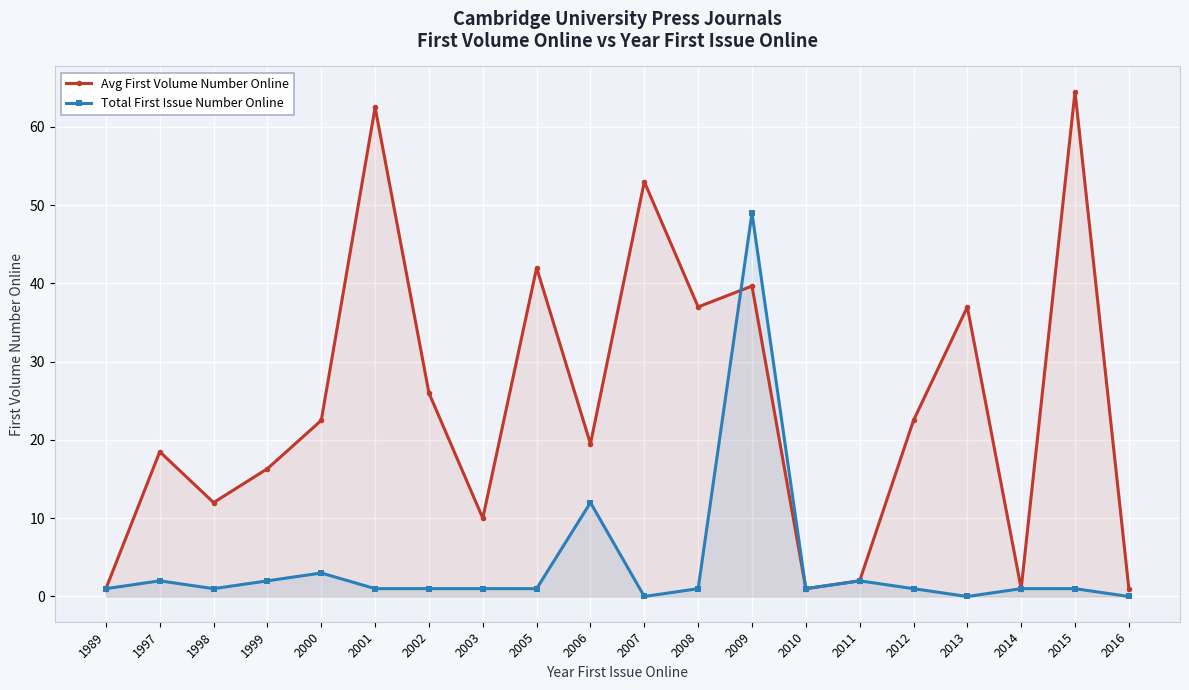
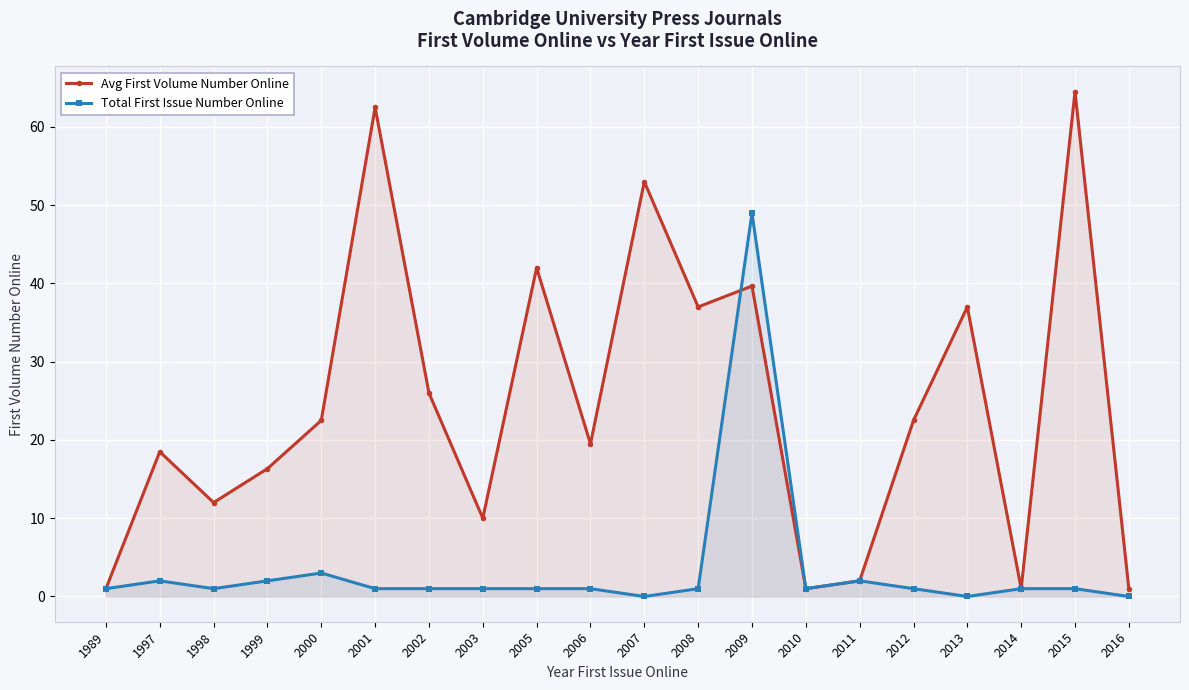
  {
    "Avg First Volume Number Online": {
      "1997": 19,
      "1998": 12,
      "1999": 16,
      "2000": 23,
      "2001": 63,
      "2002": 26,
      "2003": 10,
      "2005": 42,
      "2006": 20,
      "2007": 53,
      "2008": 37,
      "2009": 40,
      "2012": 23,
      "2013": 37,
      "2015": 65,
      "2016": 1
    },
    "Total First Issue Number Online": {
      "1997": 2,
      "1998": 1,
      "1999": 2,
      "2000": 3,
      "2001": 1,
      "2002": 1,
      "2003": 1,
      "2005": 1,
-     "2006": 12,
+     "2006": 1,
      "2007": 0,
      "2008": 1,
      "2009": 49,
      "2012": 1,
      "2013": 0,
      "2015": 1,
      "2016": 0
    }
  }
